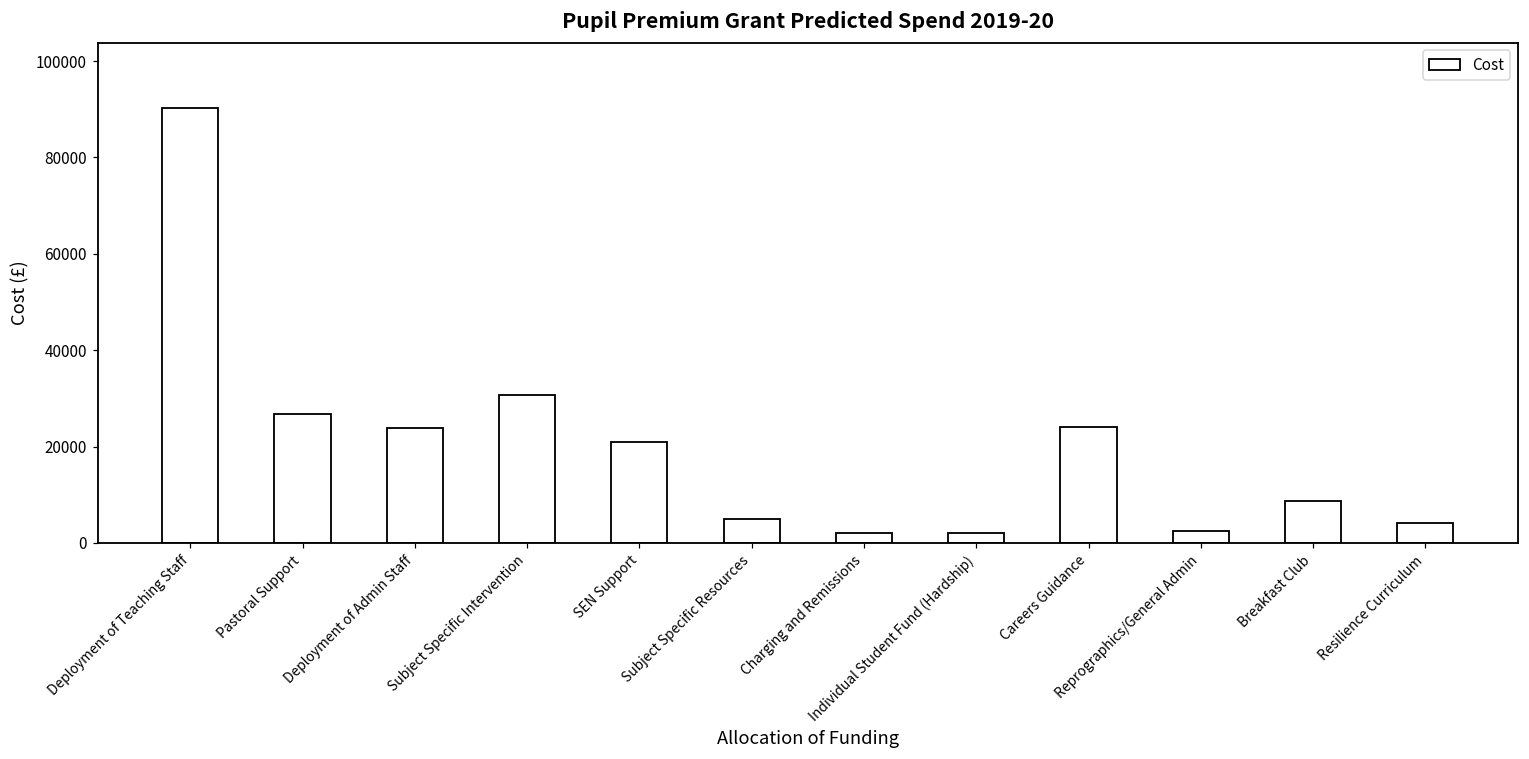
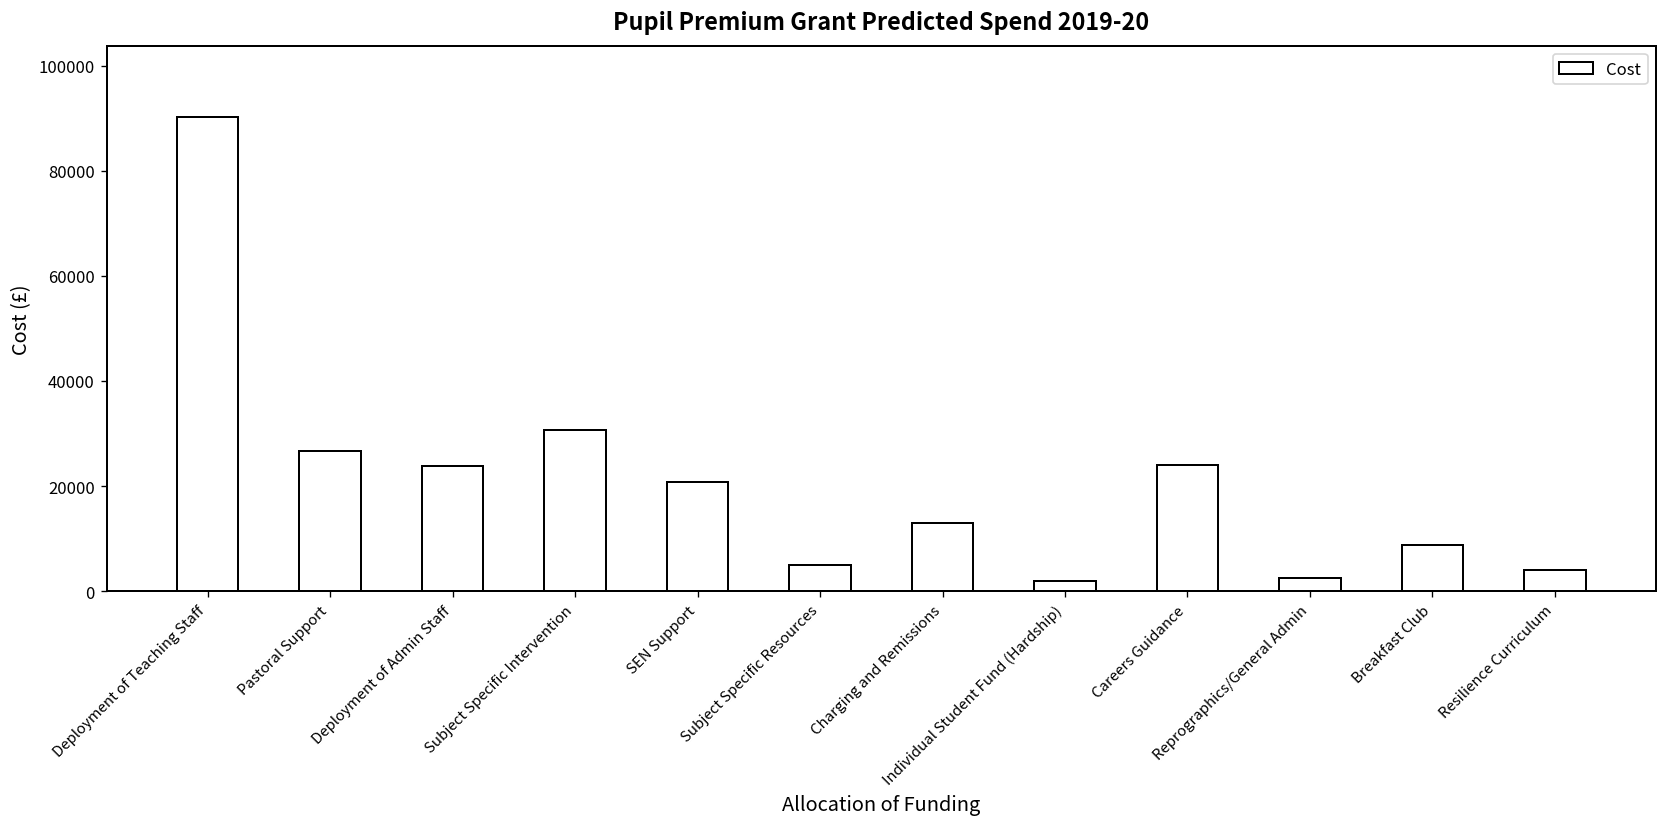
  {
    "Deployment of Teaching Staff": 90000,
    "Pastoral Support": 27000,
    "Deployment of Admin Staff": 24000,
    "Subject Specific Intervention": 31000,
    "SEN Support": 21000,
    "Subject Specific Resources": 5000,
-   "Charging and Remissions": 2000,
+   "Charging and Remissions": 13000,
    "Individual Student Fund (Hardship)": 2000,
    "Careers Guidance": 24000,
    "Reprographics/General Admin": 3000,
    "Breakfast Club": 9000,
    "Resilience Curriculum": 4000
  }
